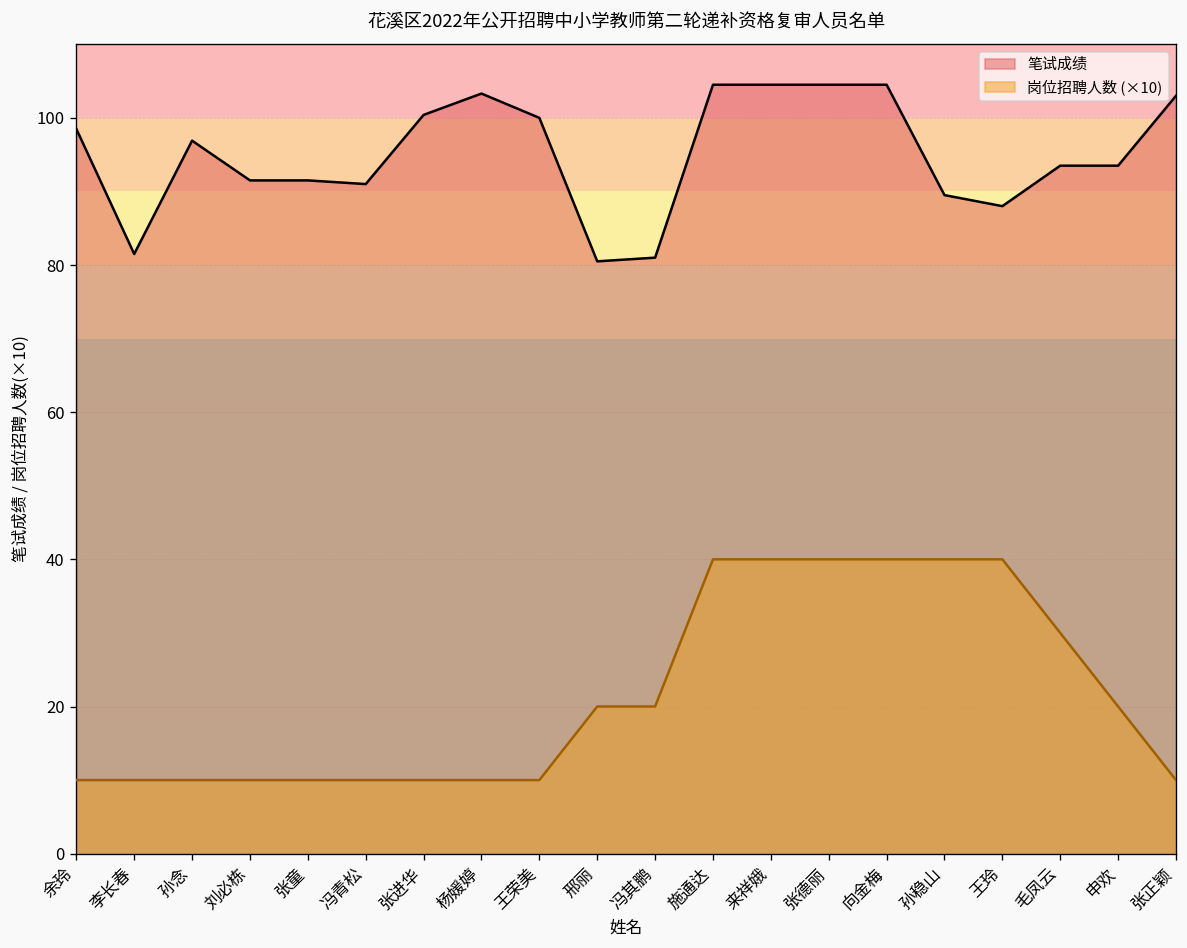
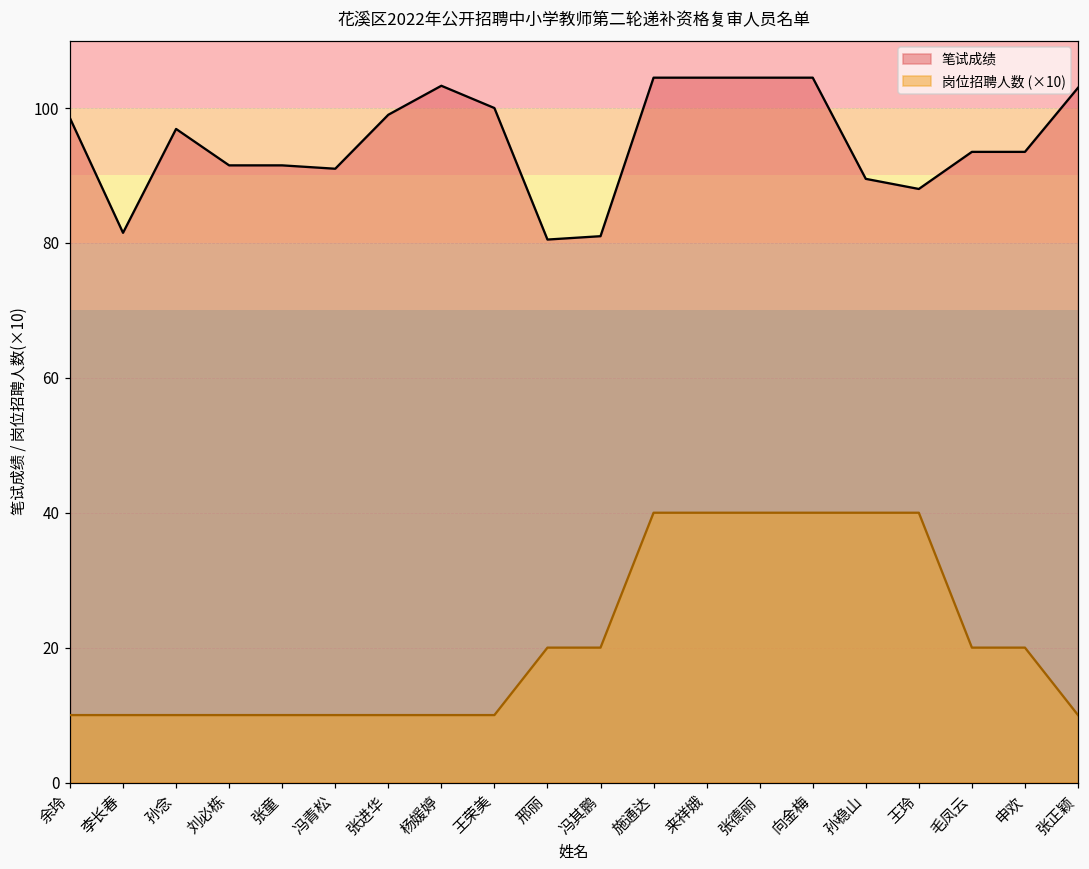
  {
    "笔试成绩": {
      "余玲": 99,
      "李长春": 82,
      "孙念": 97,
      "刘必栋": 92,
      "张童": 92,
      "冯青松": 91,
-     "张进华": 100,
+     "张进华": 99,
      "杨媛婷": 103,
      "王荣美": 100,
      "邢丽": 81,
      "冯其鹏": 81,
      "施通达": 105,
      "来祥娥": 105,
      "张德丽": 105,
      "向金梅": 105,
      "孙稳山": 90,
      "王玲": 88,
      "毛凤云": 94,
      "申欢": 94,
      "张正颖": 103
    },
    "岗位招聘人数 (×10)": {
      "余玲": 10,
      "李长春": 10,
      "孙念": 10,
      "刘必栋": 10,
      "张童": 10,
      "冯青松": 10,
      "张进华": 10,
      "杨媛婷": 10,
      "王荣美": 10,
      "邢丽": 20,
      "冯其鹏": 20,
      "施通达": 40,
      "来祥娥": 40,
      "张德丽": 40,
      "向金梅": 40,
      "孙稳山": 40,
      "王玲": 40,
-     "毛凤云": 30,
+     "毛凤云": 20,
      "申欢": 20,
      "张正颖": 10
    }
  }
